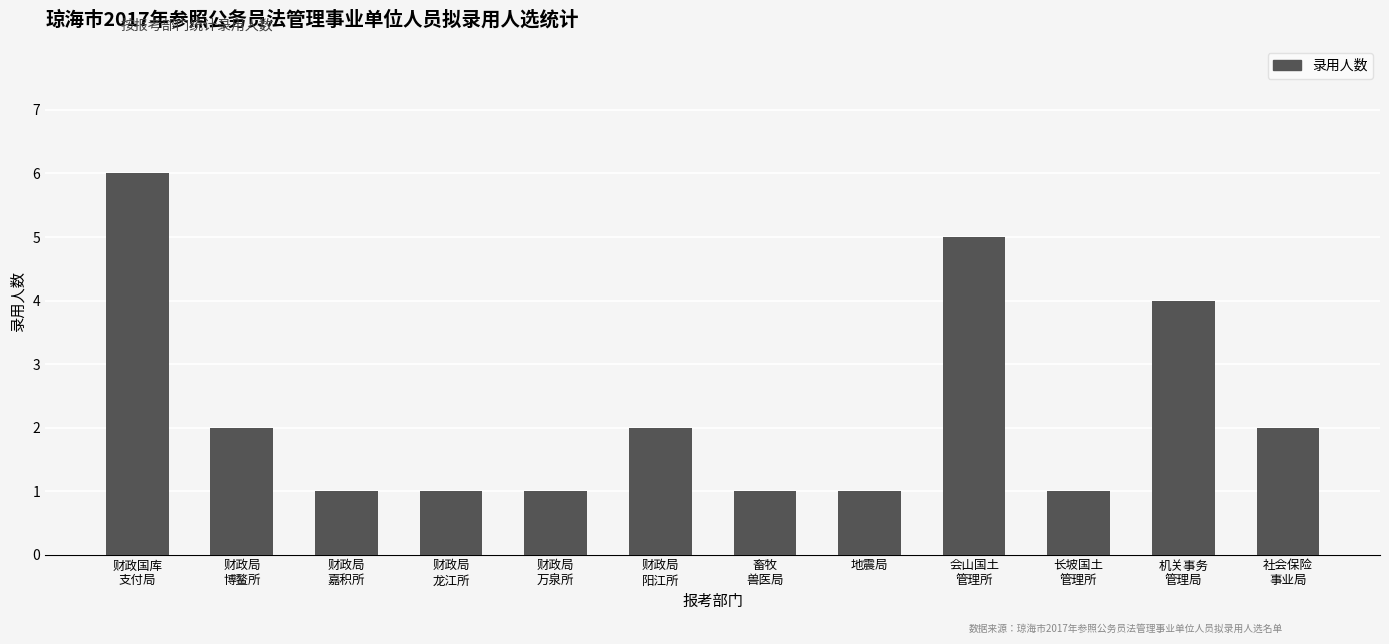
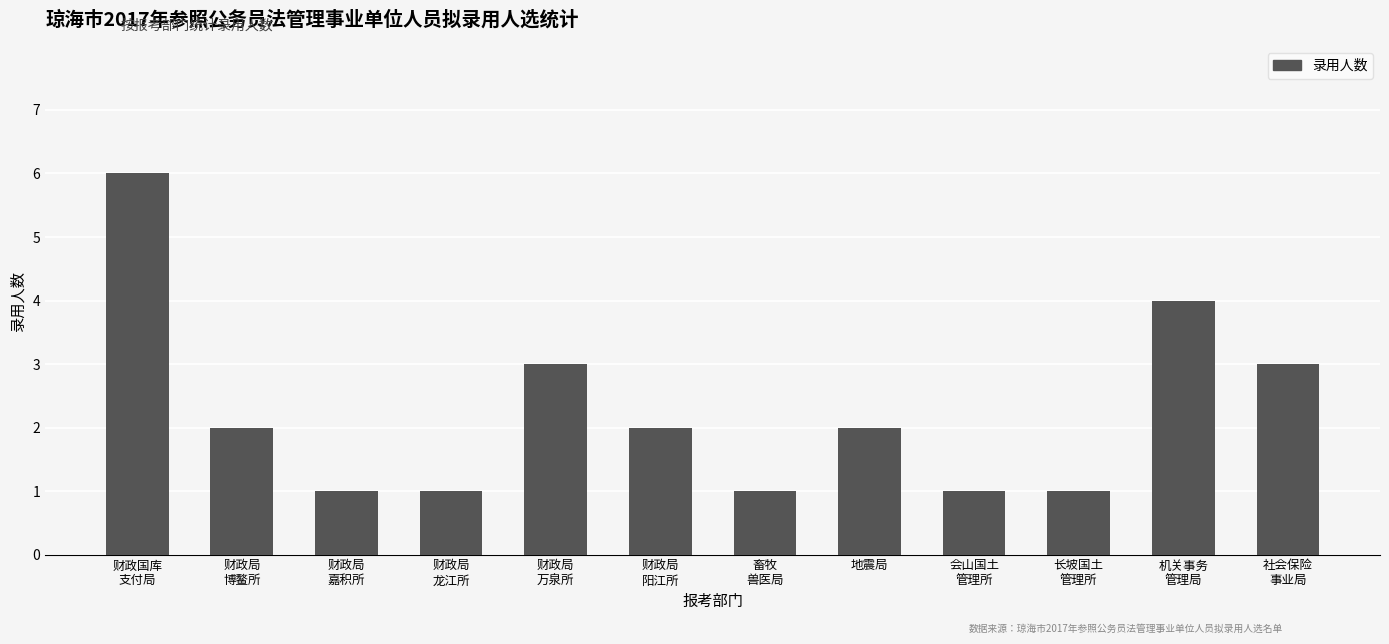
  {
    "财政国库 支付局": 6,
    "财政局 博鳌所": 2,
    "财政局 嘉积所": 1,
    "财政局 龙江所": 1,
-   "财政局 万泉所": 1,
+   "财政局 万泉所": 3,
    "财政局 阳江所": 2,
    "畜牧 兽医局": 1,
-   "地震局": 1,
-   "会山国土 管理所": 5,
+   "地震局": 2,
+   "会山国土 管理所": 1,
    "长坡国土 管理所": 1,
    "机关事务 管理局": 4,
-   "社会保险 事业局": 2
+   "社会保险 事业局": 3
  }
